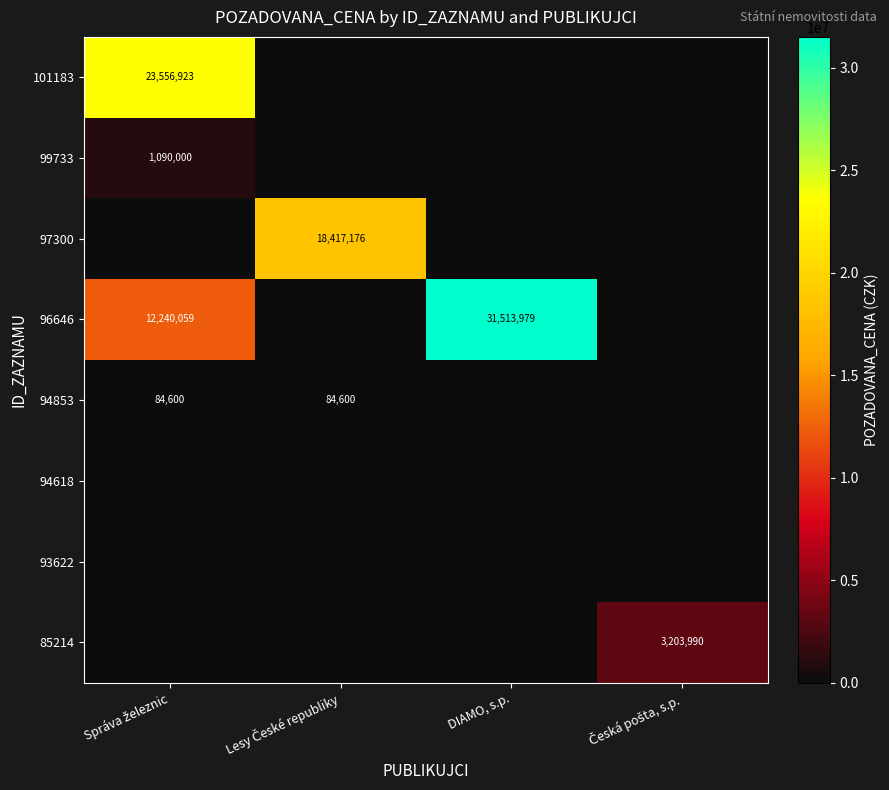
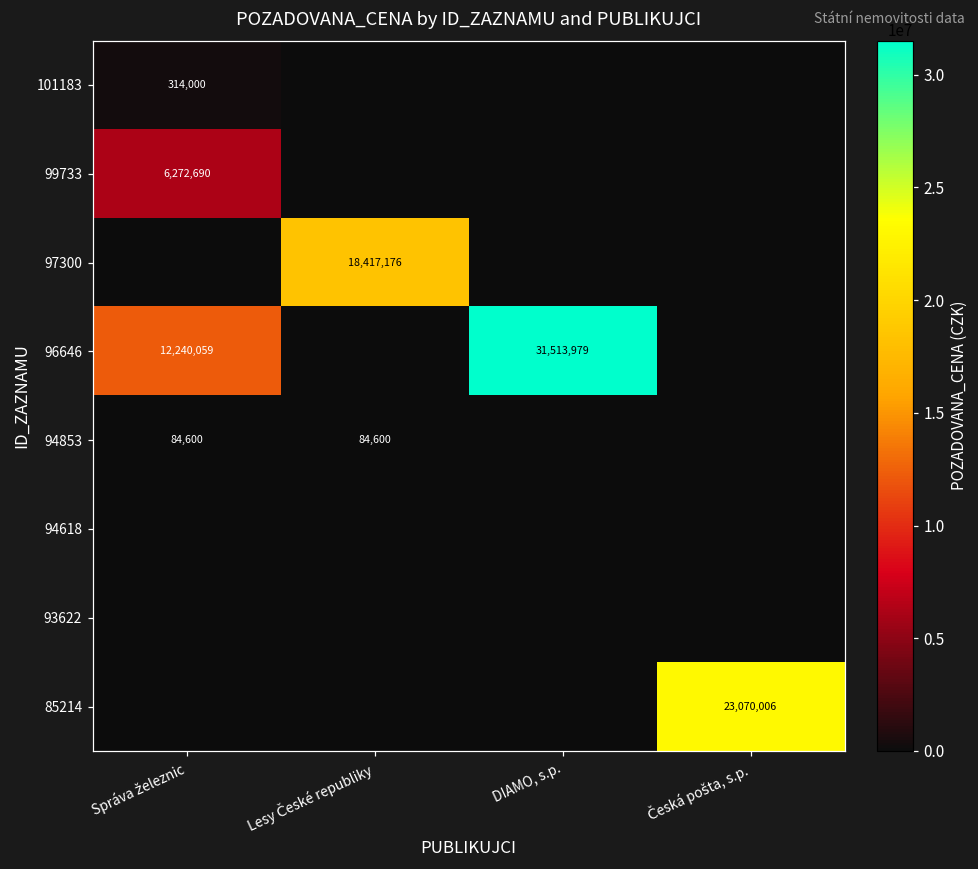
  {
    "101183": {
-     "Správa železnic": "23,556,923"
+     "Správa železnic": "314,000"
    },
    "99733": {
-     "Správa železnic": "1,090,000"
+     "Správa železnic": "6,272,690"
    },
    "97300": {
      "Lesy České republiky": "18,417,176"
    },
    "96646": {
      "Správa železnic": "12,240,059",
      "DIAMO, s.p.": "31,513,979"
    },
    "94853": {
      "Správa železnic": "84,600",
      "Lesy České republiky": "84,600"
    },
    "85214": {
-     "Česká pošta, s.p.": "3,203,990"
+     "Česká pošta, s.p.": "23,070,006"
    }
  }
